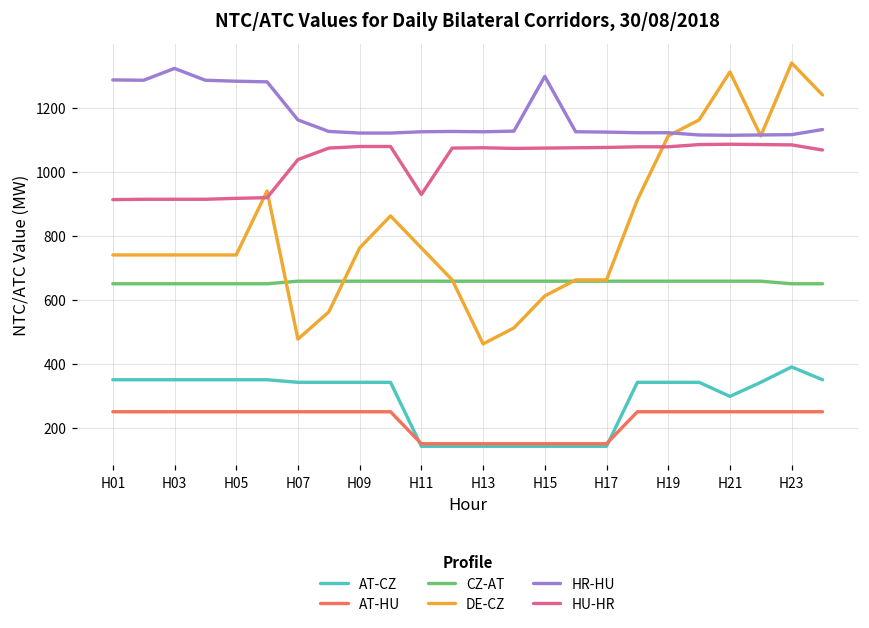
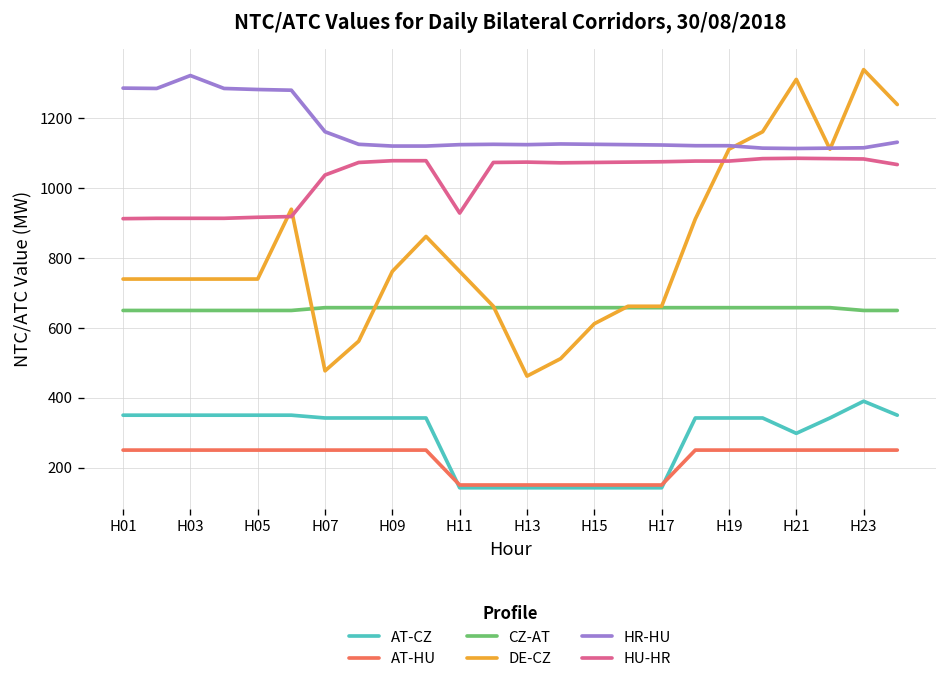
  {
    "AT-CZ": {
      "H01": 350,
      "H03": 350,
      "H05": 350,
      "H07": 340,
      "H09": 340,
      "H19": 340,
      "H21": 300,
      "H23": 390
    },
    "CZ-AT": {
      "H01": 650,
      "H03": 650,
      "H05": 650,
      "H07": 660,
      "H09": 660,
      "H11": 660,
      "H13": 660,
      "H15": 660,
      "H19": 660,
      "H21": 660,
      "H23": 650
    },
    "HR-HU": {
      "H01": 1290,
      "H03": 1320,
      "H05": 1280,
      "H07": 1160,
      "H09": 1120,
      "H11": 1130,
      "H13": 1130,
-     "H15": 1300,
+     "H15": 1130,
      "H17": 1120,
      "H19": 1120,
      "H21": 1110,
      "H23": 1120
    }
  }
